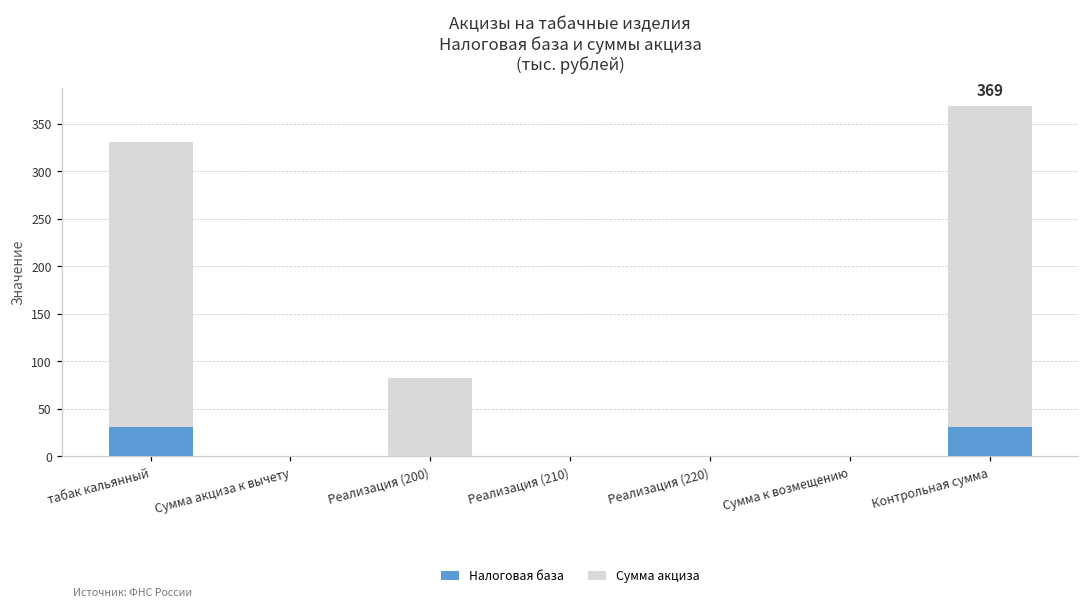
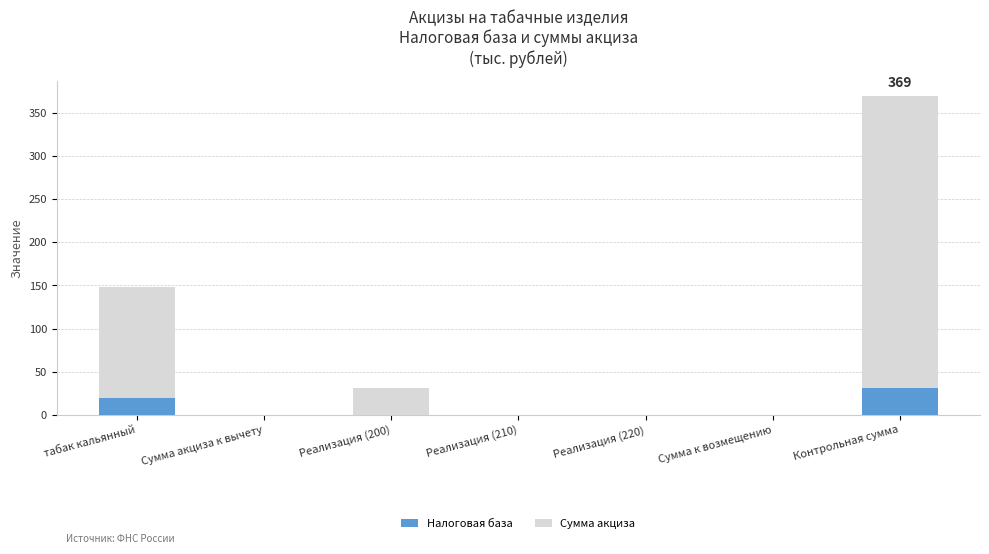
  {
    "Налоговая база": {
-     "табак кальянный": 30,
+     "табак кальянный": 20,
      "Сумма акциза к вычету": 0,
      "Реализация (200)": 0,
      "Реализация (210)": 0,
      "Реализация (220)": 0,
      "Сумма к возмещению": 0,
      "Контрольная сумма": 30
    },
    "Сумма акциза": {
-     "табак кальянный": 300,
+     "табак кальянный": 130,
      "Сумма акциза к вычету": 0,
-     "Реализация (200)": 80,
+     "Реализация (200)": 30,
      "Реализация (210)": 0,
      "Реализация (220)": 0,
      "Сумма к возмещению": 0
    }
  }
